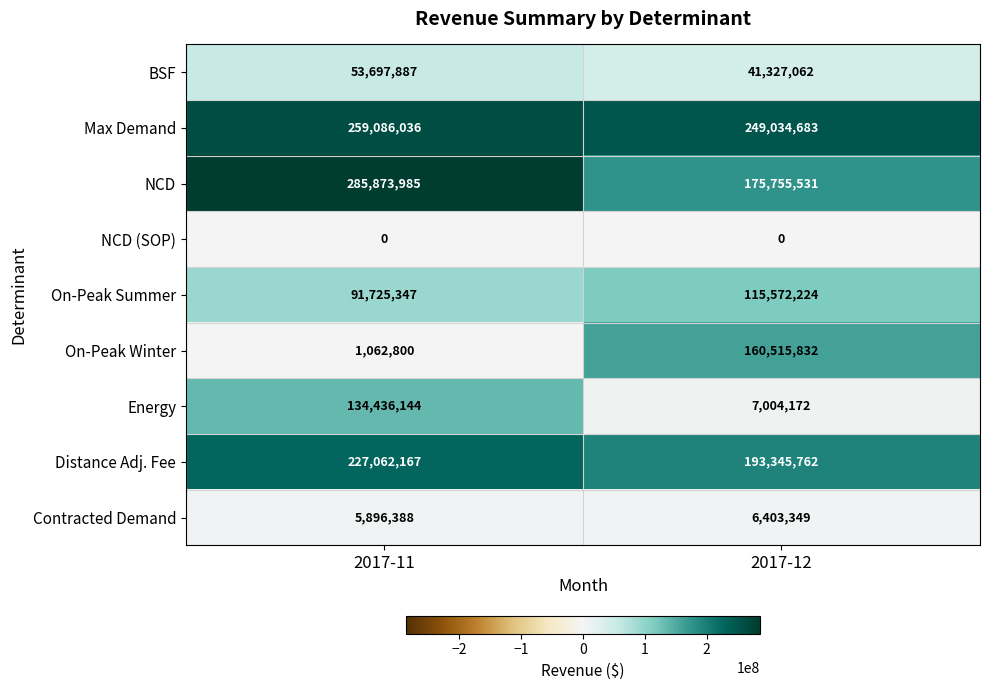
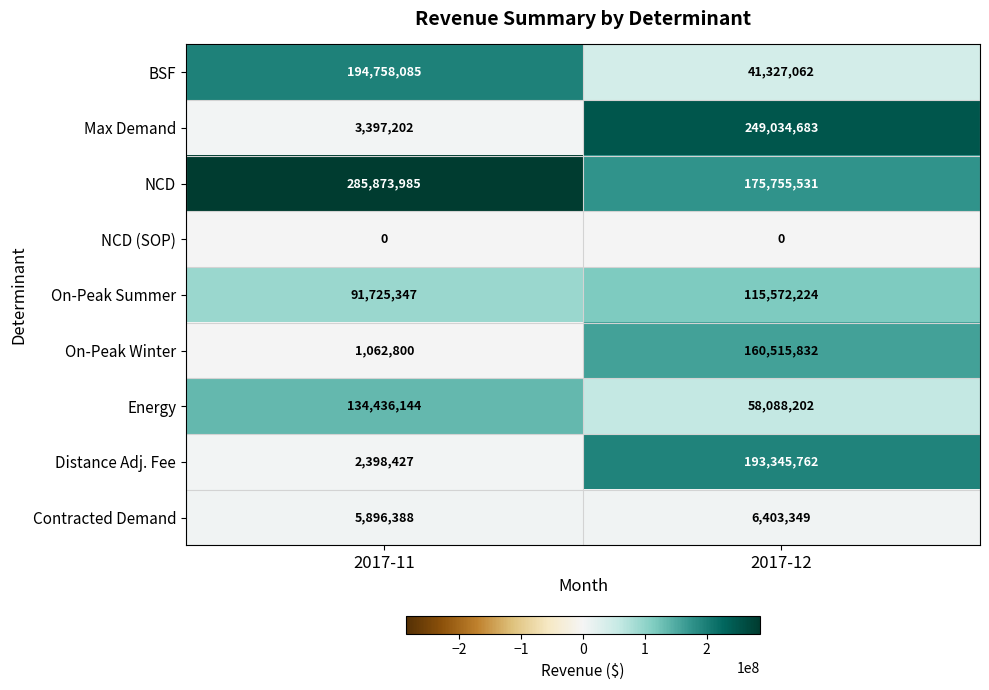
  {
    "BSF": {
-     "2017-11": "53,697,887",
+     "2017-11": "194,758,085",
      "2017-12": "41,327,062"
    },
    "Max Demand": {
-     "2017-11": "259,086,036",
+     "2017-11": "3,397,202",
      "2017-12": "249,034,683"
    },
    "NCD": {
      "2017-11": "285,873,985",
      "2017-12": "175,755,531"
    },
    "NCD (SOP)": {
      "2017-11": "0",
      "2017-12": "0"
    },
    "On-Peak Summer": {
      "2017-11": "91,725,347",
      "2017-12": "115,572,224"
    },
    "On-Peak Winter": {
      "2017-11": "1,062,800",
      "2017-12": "160,515,832"
    },
    "Energy": {
      "2017-11": "134,436,144",
-     "2017-12": "7,004,172"
+     "2017-12": "58,088,202"
    },
    "Distance Adj. Fee": {
-     "2017-11": "227,062,167",
+     "2017-11": "2,398,427",
      "2017-12": "193,345,762"
    },
    "Contracted Demand": {
      "2017-11": "5,896,388",
      "2017-12": "6,403,349"
    }
  }
